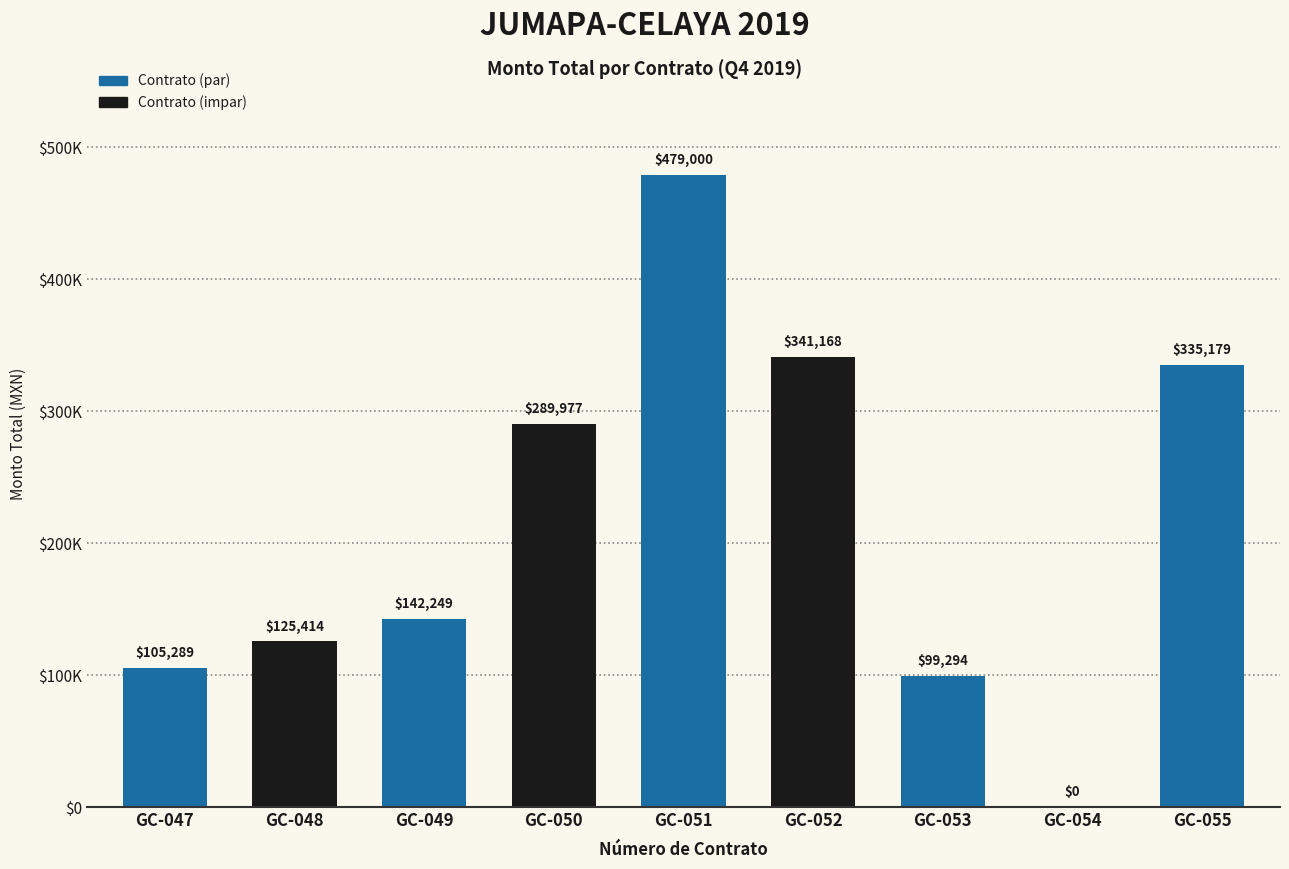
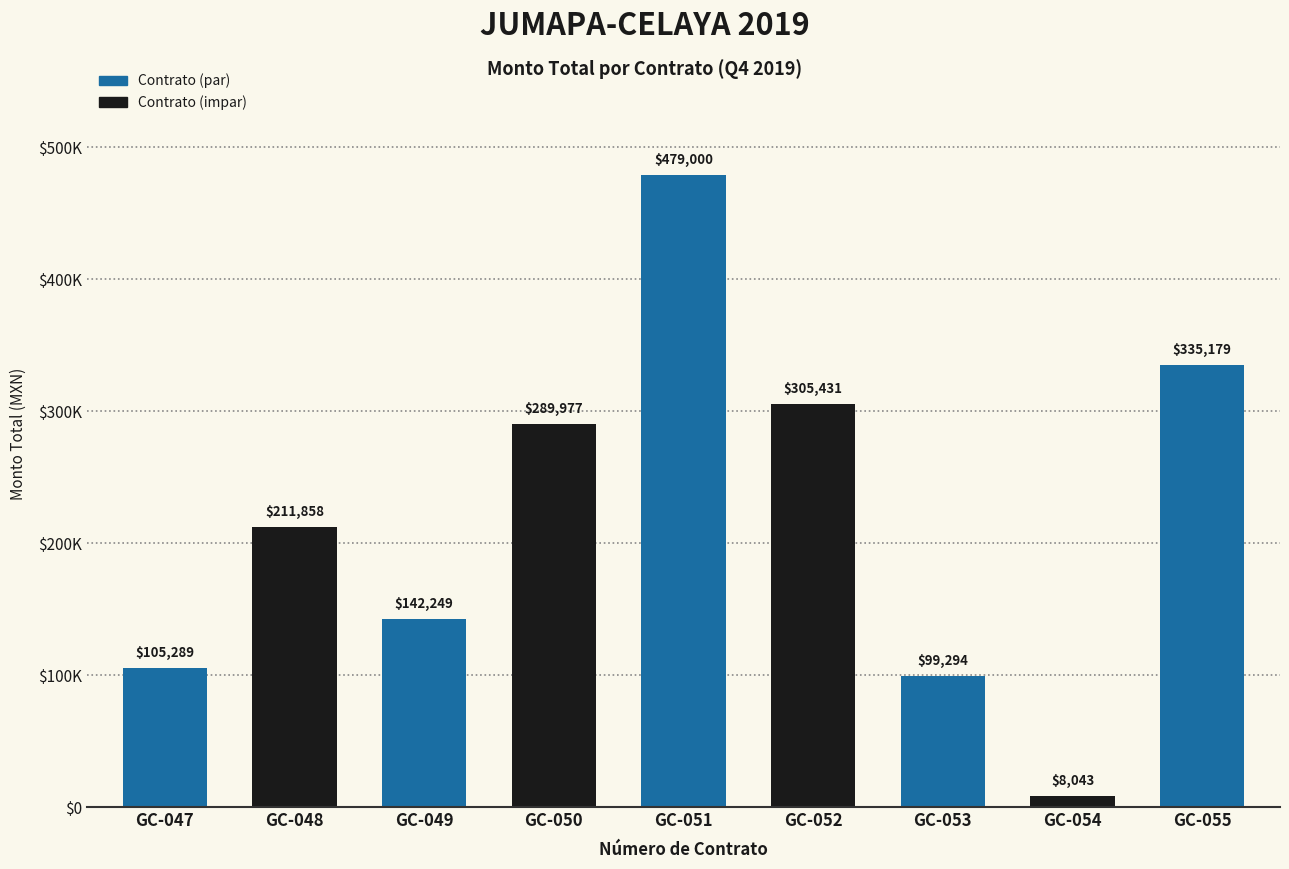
  {
    "GC-047": "$105,289",
-   "GC-048": "$125,414",
+   "GC-048": "$211,858",
    "GC-049": "$142,249",
    "GC-050": "$289,977",
    "GC-051": "$479,000",
-   "GC-052": "$341,168",
+   "GC-052": "$305,431",
    "GC-053": "$99,294",
-   "GC-054": "$0",
+   "GC-054": "$8,043",
    "GC-055": "$335,179"
  }
